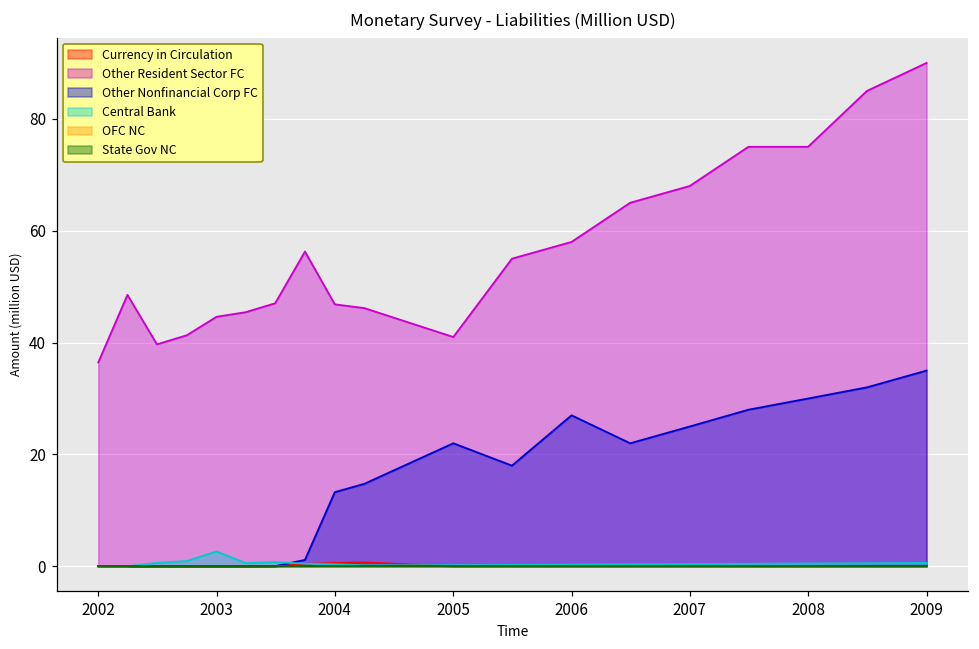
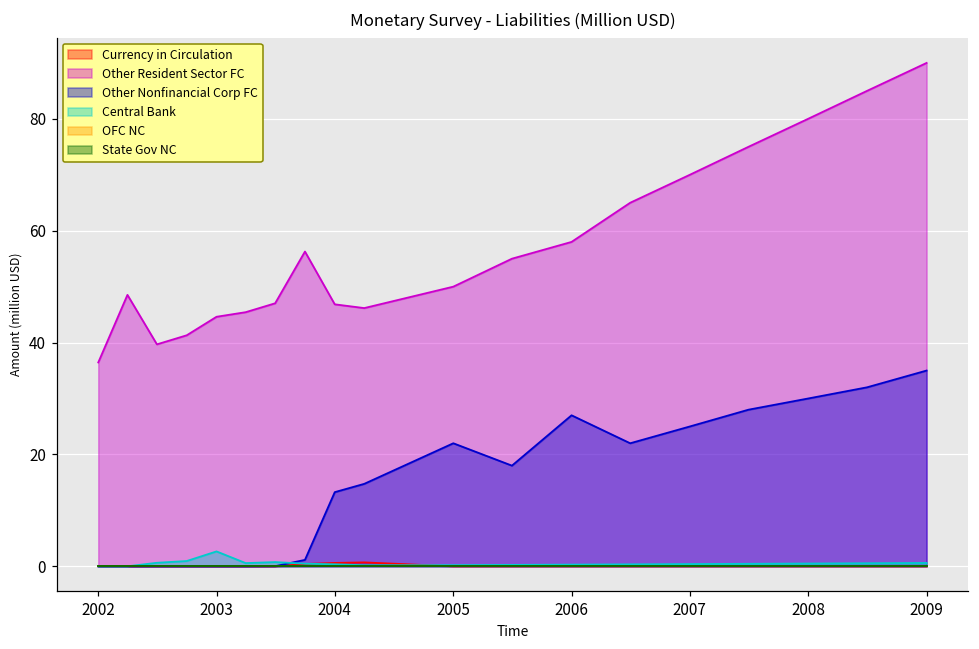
  {
    "Other Resident Sector FC": {
      "2002": 36,
      "2003": 45,
      "2004": 47,
-     "2005": 41,
+     "2005": 50,
      "2006": 58,
-     "2007": 68,
-     "2008": 75,
+     "2007": 70,
+     "2008": 80,
      "2009": 90
    },
    "Other Nonfinancial Corp FC": {
      "2004": 13,
      "2005": 22,
      "2006": 27,
      "2007": 25,
      "2008": 30,
      "2009": 35
    },
    "Central Bank": {
      "2003": 3,
      "2009": 1
    }
  }
